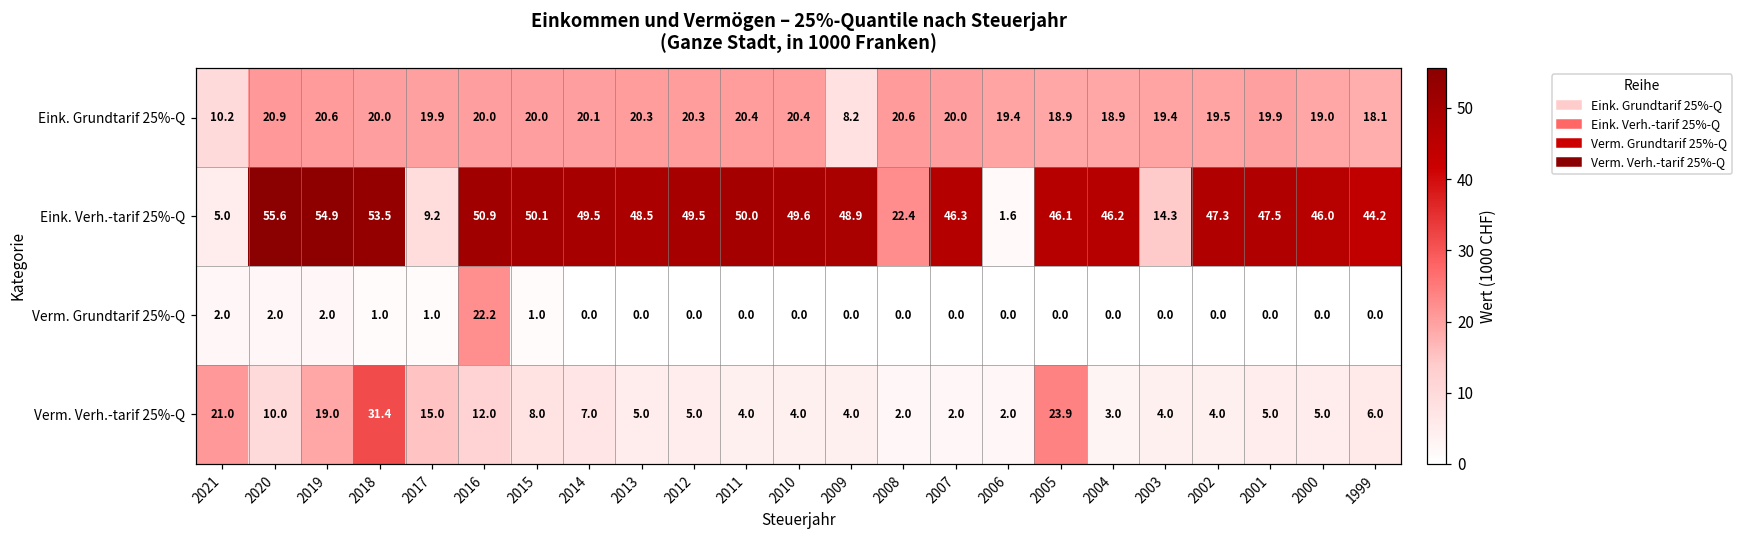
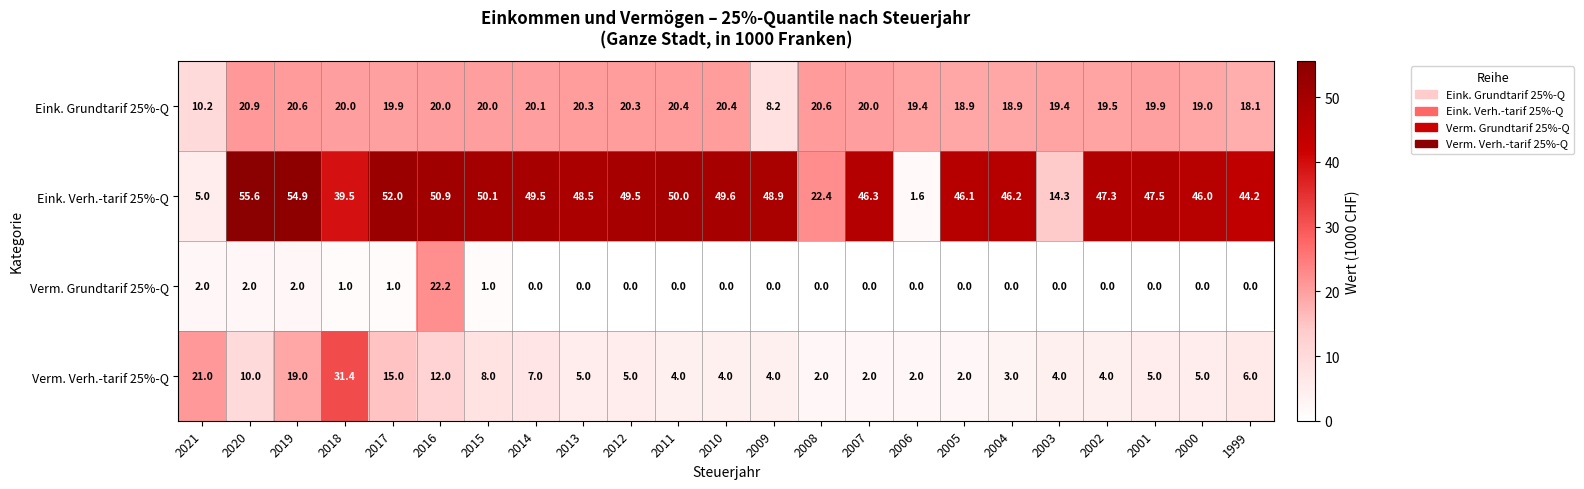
  {
    "Eink. Grundtarif 25%-Q": {
      "2021": 10.2,
      "2020": 20.9,
      "2019": 20.6,
      "2018": 20.0,
      "2017": 19.9,
      "2016": 20.0,
      "2015": 20.0,
      "2014": 20.1,
      "2013": 20.3,
      "2012": 20.3,
      "2011": 20.4,
      "2010": 20.4,
      "2009": 8.2,
      "2008": 20.6,
      "2007": 20.0,
      "2006": 19.4,
      "2005": 18.9,
      "2004": 18.9,
      "2003": 19.4,
      "2002": 19.5,
      "2001": 19.9,
      "2000": 19.0,
      "1999": 18.1
    },
    "Eink. Verh.-tarif 25%-Q": {
      "2021": 5.0,
      "2020": 55.6,
      "2019": 54.9,
-     "2018": 53.5,
-     "2017": 9.2,
+     "2018": 39.5,
+     "2017": 52.0,
      "2016": 50.9,
      "2015": 50.1,
      "2014": 49.5,
      "2013": 48.5,
      "2012": 49.5,
      "2011": 50.0,
      "2010": 49.6,
      "2009": 48.9,
      "2008": 22.4,
      "2007": 46.3,
      "2006": 1.6,
      "2005": 46.1,
      "2004": 46.2,
      "2003": 14.3,
      "2002": 47.3,
      "2001": 47.5,
      "2000": 46.0,
      "1999": 44.2
    },
    "Verm. Grundtarif 25%-Q": {
      "2021": 2.0,
      "2020": 2.0,
      "2019": 2.0,
      "2018": 1.0,
      "2017": 1.0,
      "2016": 22.2,
      "2015": 1.0,
      "2014": 0.0,
      "2013": 0.0,
      "2012": 0.0,
      "2011": 0.0,
      "2010": 0.0,
      "2009": 0.0,
      "2008": 0.0,
      "2007": 0.0,
      "2006": 0.0,
      "2005": 0.0,
      "2004": 0.0,
      "2003": 0.0,
      "2002": 0.0,
      "2001": 0.0,
      "2000": 0.0,
      "1999": 0.0
    },
    "Verm. Verh.-tarif 25%-Q": {
      "2021": 21.0,
      "2020": 10.0,
      "2019": 19.0,
      "2018": 31.4,
      "2017": 15.0,
      "2016": 12.0,
      "2015": 8.0,
      "2014": 7.0,
      "2013": 5.0,
      "2012": 5.0,
      "2011": 4.0,
      "2010": 4.0,
      "2009": 4.0,
      "2008": 2.0,
      "2007": 2.0,
      "2006": 2.0,
-     "2005": 23.9,
+     "2005": 2.0,
      "2004": 3.0,
      "2003": 4.0,
      "2002": 4.0,
      "2001": 5.0,
      "2000": 5.0,
      "1999": 6.0
    }
  }
